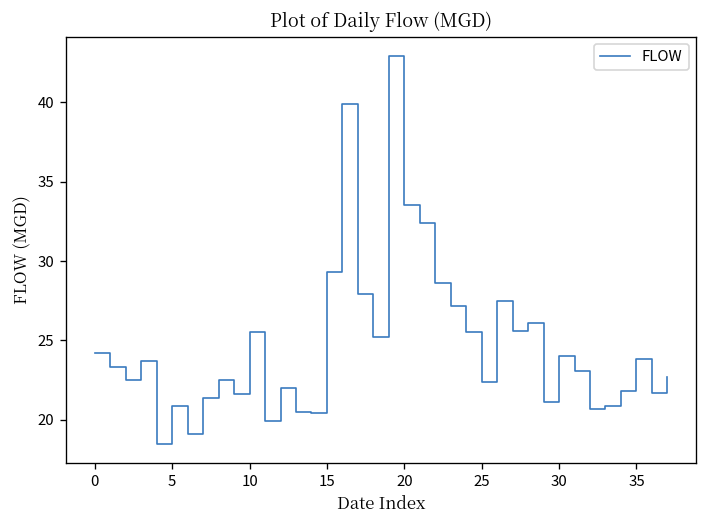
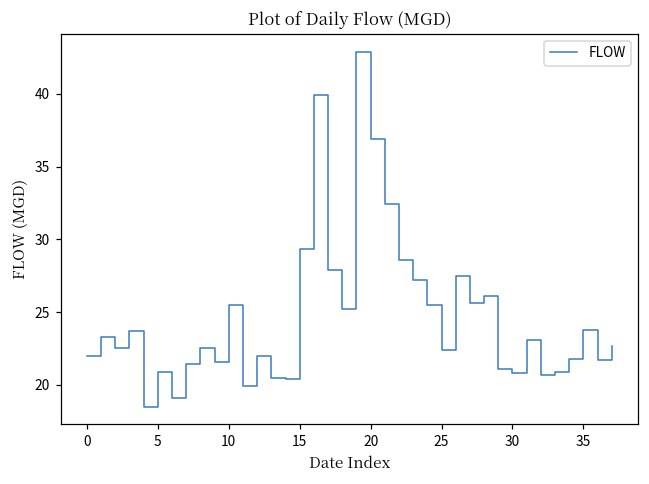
  {
-   "0": 24.2,
+   "0": 22.0,
    "5": 20.9,
    "10": 25.5,
    "15": 29.3,
-   "20": 33.5,
+   "20": 36.9,
    "25": 22.4,
-   "30": 24.0,
+   "30": 20.8,
    "35": 23.8
  }
